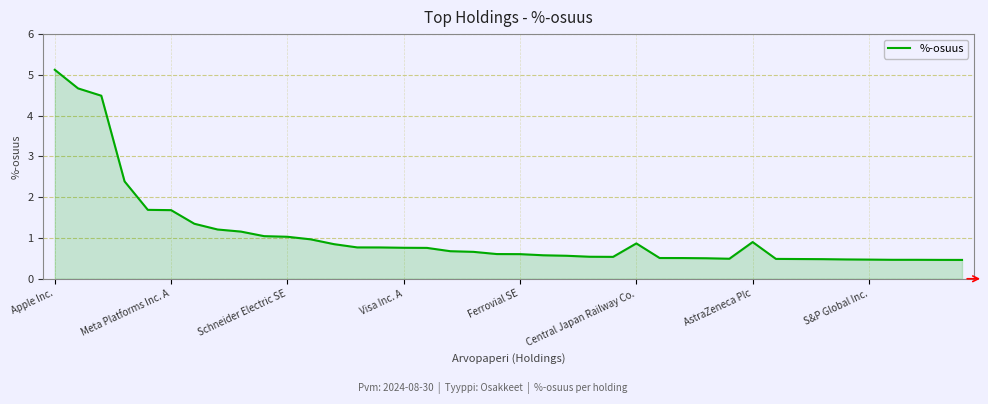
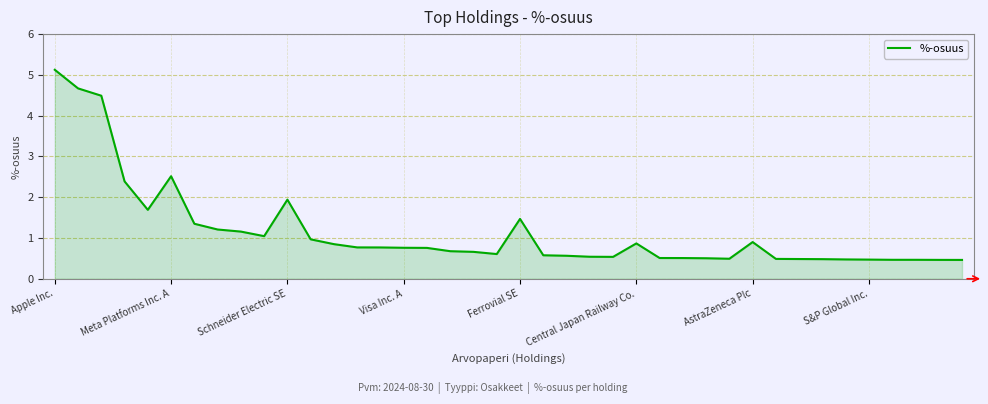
  {
    "Apple Inc.": 5.1,
-   "Meta Platforms Inc. A": 1.7,
-   "Schneider Electric SE": 1.0,
+   "Meta Platforms Inc. A": 2.5,
+   "Schneider Electric SE": 1.9,
    "Visa Inc. A": 0.8,
-   "Ferrovial SE": 0.6,
+   "Ferrovial SE": 1.5,
    "Central Japan Railway Co.": 0.9,
    "AstraZeneca Plc": 0.9,
    "S&P Global Inc.": 0.5
  }
